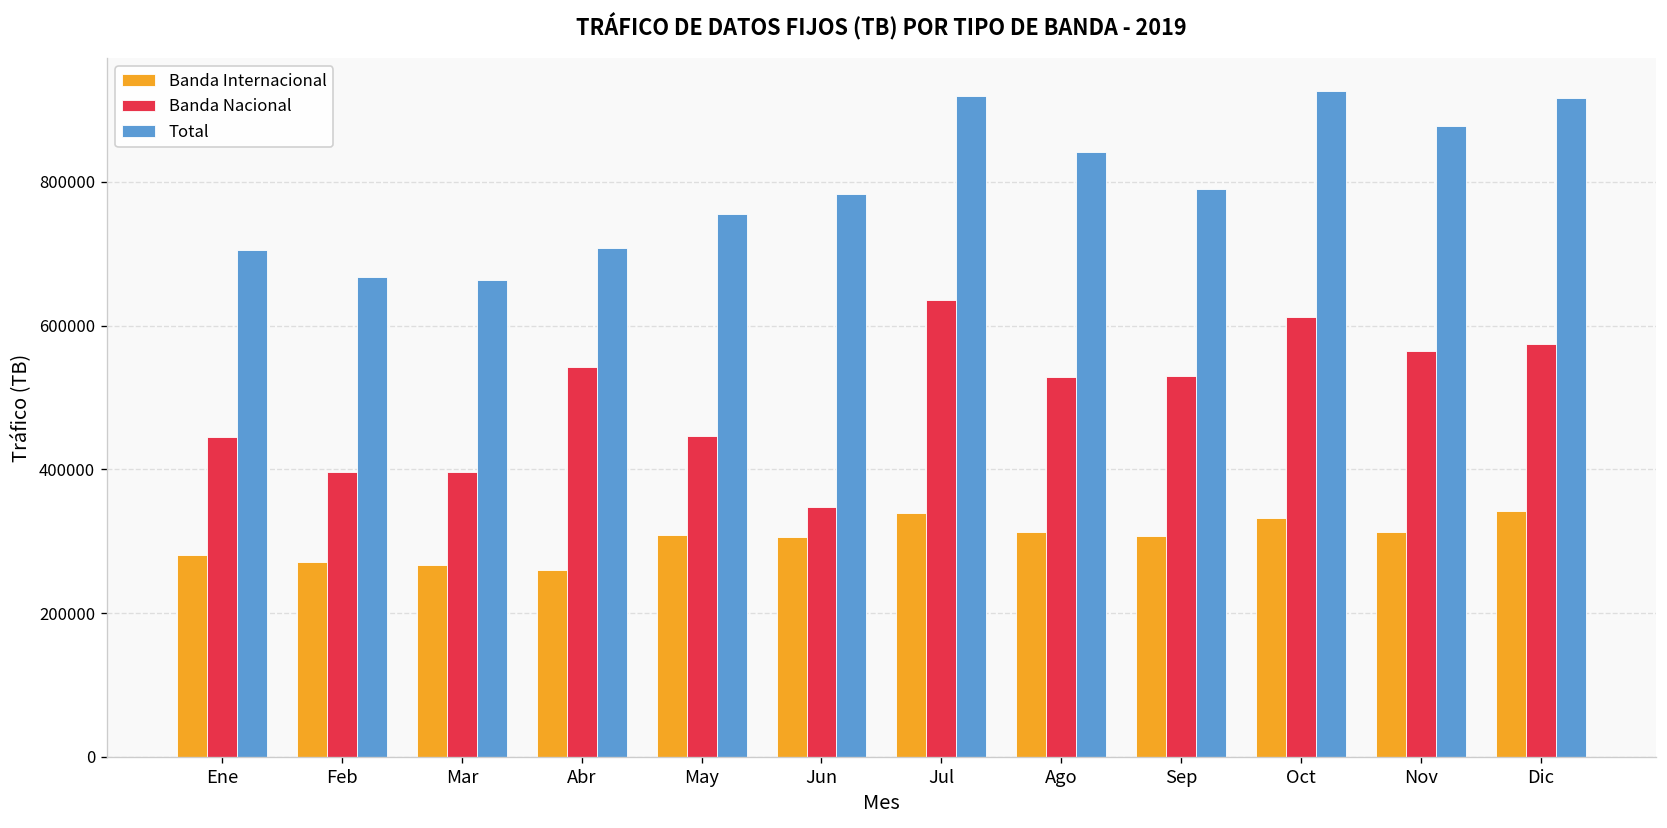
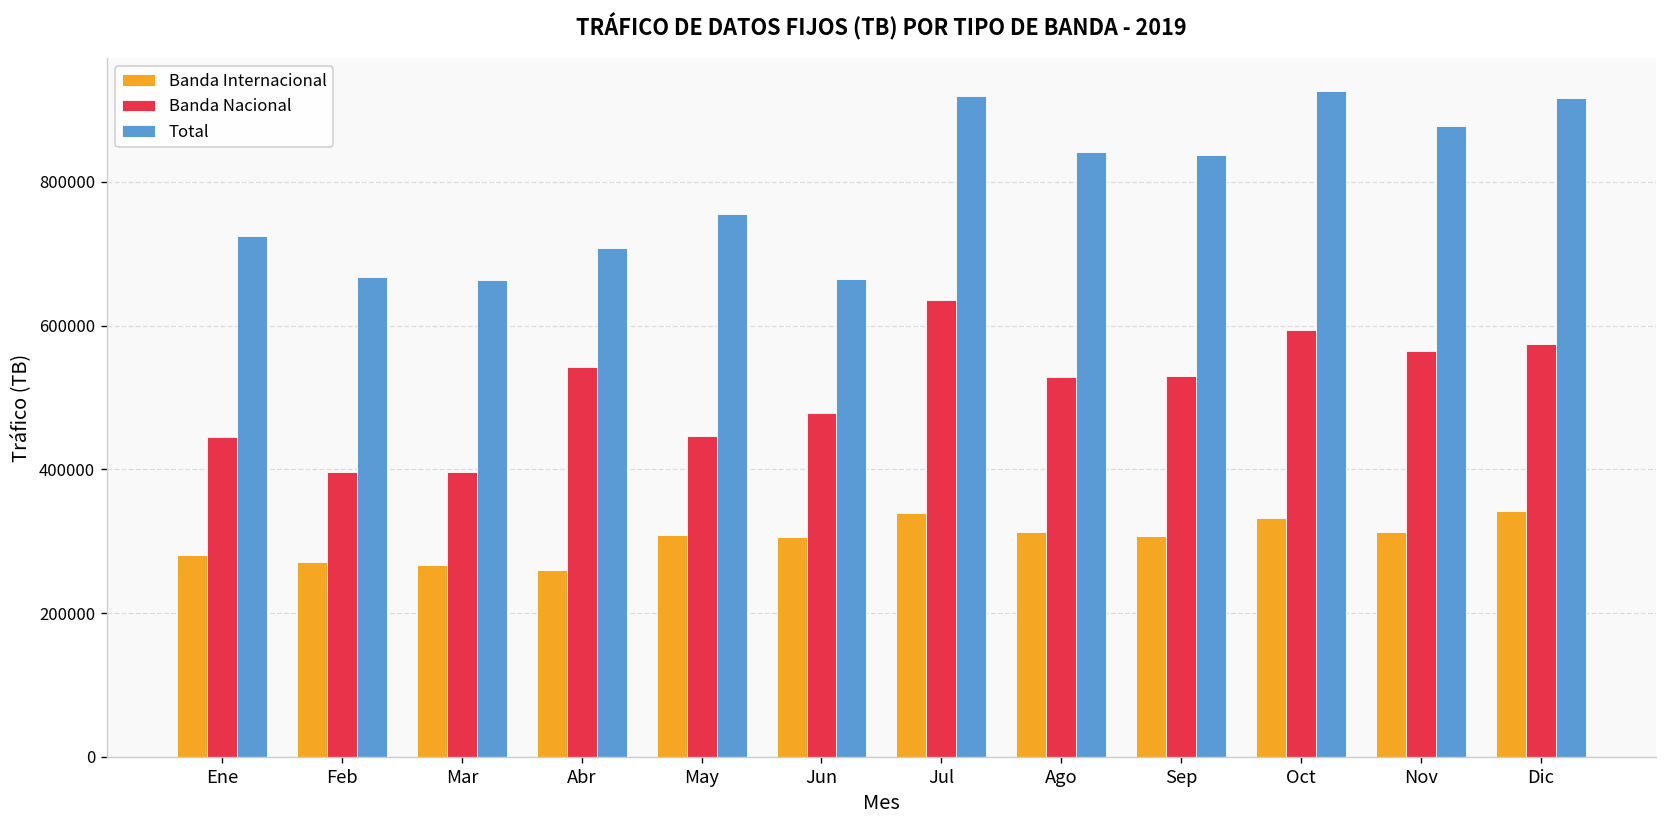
  {
    "Banda Internacional": {
      "Ene": 280000,
      "Feb": 270000,
      "Mar": 270000,
      "Abr": 260000,
      "May": 310000,
      "Jun": 310000,
      "Jul": 340000,
      "Ago": 310000,
      "Sep": 310000,
      "Oct": 330000,
      "Nov": 310000,
      "Dic": 340000
    },
    "Banda Nacional": {
      "Ene": 440000,
      "Feb": 400000,
      "Mar": 400000,
      "Abr": 540000,
      "May": 450000,
-     "Jun": 350000,
+     "Jun": 480000,
      "Jul": 640000,
      "Ago": 530000,
      "Sep": 530000,
-     "Oct": 610000,
+     "Oct": 590000,
      "Nov": 560000,
      "Dic": 570000
    },
    "Total": {
-     "Ene": 700000,
+     "Ene": 720000,
      "Feb": 670000,
      "Mar": 660000,
      "Abr": 710000,
      "May": 760000,
-     "Jun": 780000,
+     "Jun": 660000,
      "Jul": 920000,
      "Ago": 840000,
-     "Sep": 790000,
+     "Sep": 840000,
      "Oct": 930000,
      "Nov": 880000,
      "Dic": 920000
    }
  }
